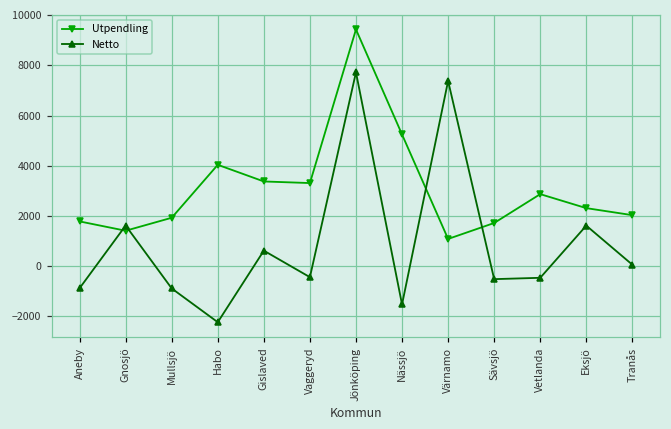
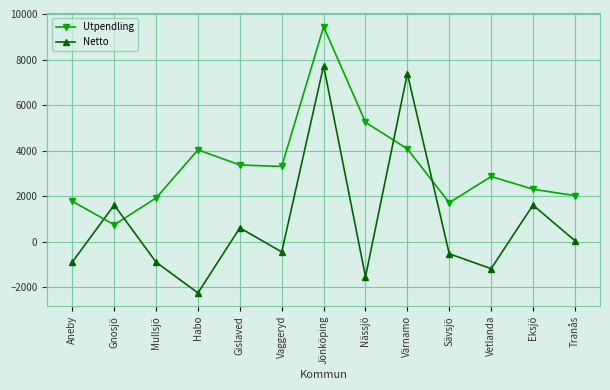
  {
    "Utpendling": {
      "Aneby": 1800,
-     "Gnosjö": 1400,
+     "Gnosjö": 700,
      "Mullsjö": 1900,
      "Habo": 4000,
      "Gislaved": 3400,
      "Vaggeryd": 3300,
      "Jönköping": 9400,
      "Nässjö": 5200,
-     "Värnamo": 1100,
+     "Värnamo": 4100,
      "Sävsjö": 1700,
      "Vetlanda": 2900,
      "Eksjö": 2300,
      "Tranås": 2000
    },
    "Netto": {
      "Aneby": -900,
      "Gnosjö": 1600,
      "Mullsjö": -900,
      "Habo": -2300,
      "Gislaved": 600,
      "Vaggeryd": -500,
      "Jönköping": 7700,
      "Nässjö": -1500,
      "Värnamo": 7400,
      "Sävsjö": -500,
-     "Vetlanda": -500,
+     "Vetlanda": -1200,
      "Eksjö": 1600,
      "Tranås": 0
    }
  }
